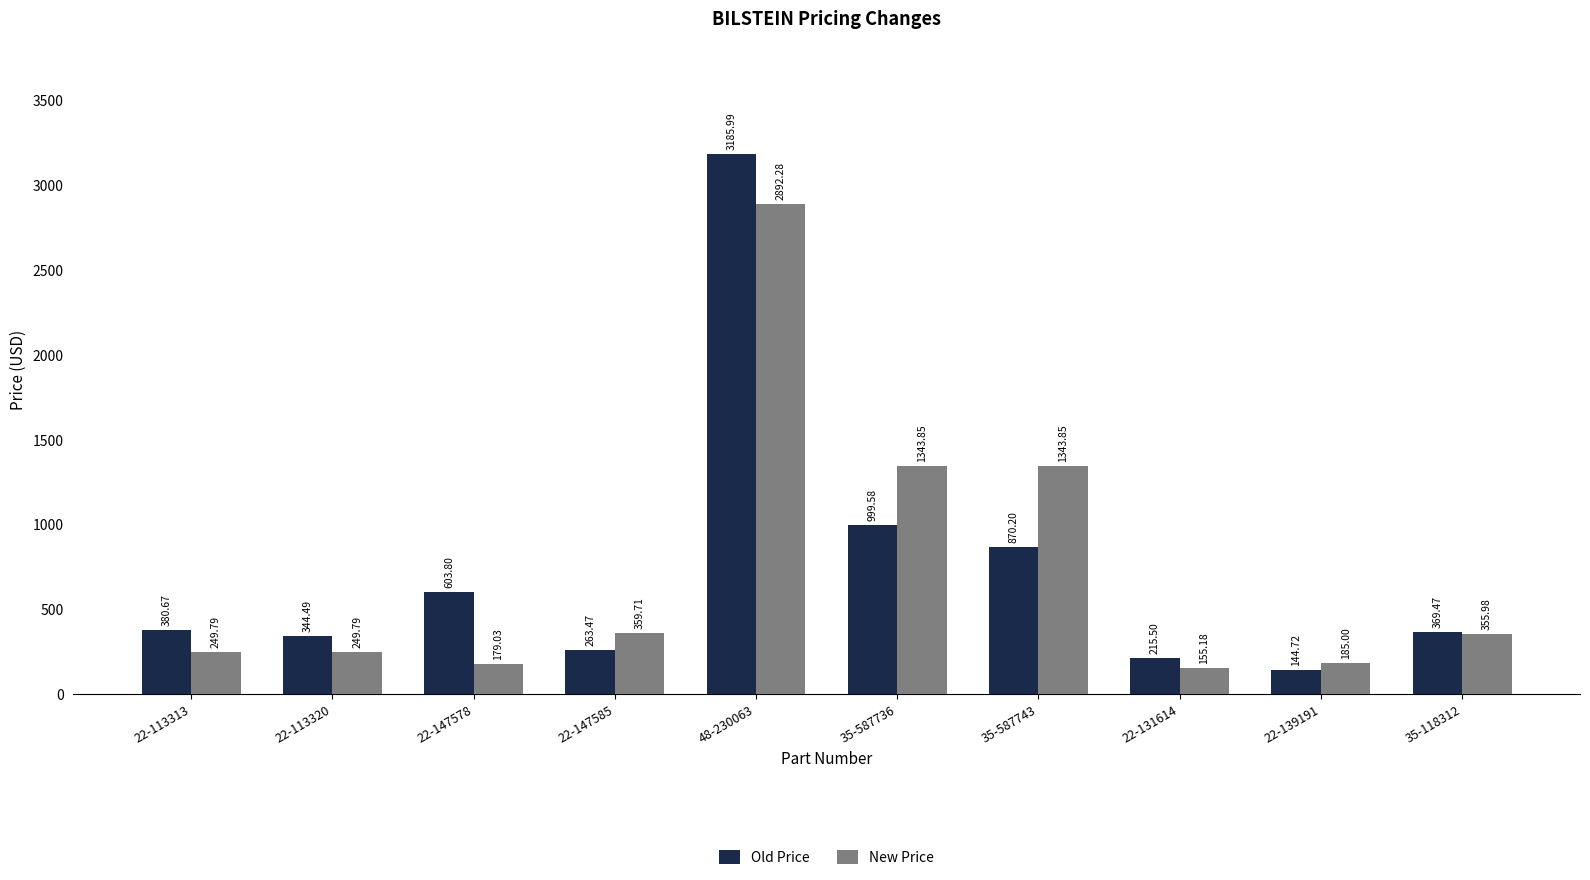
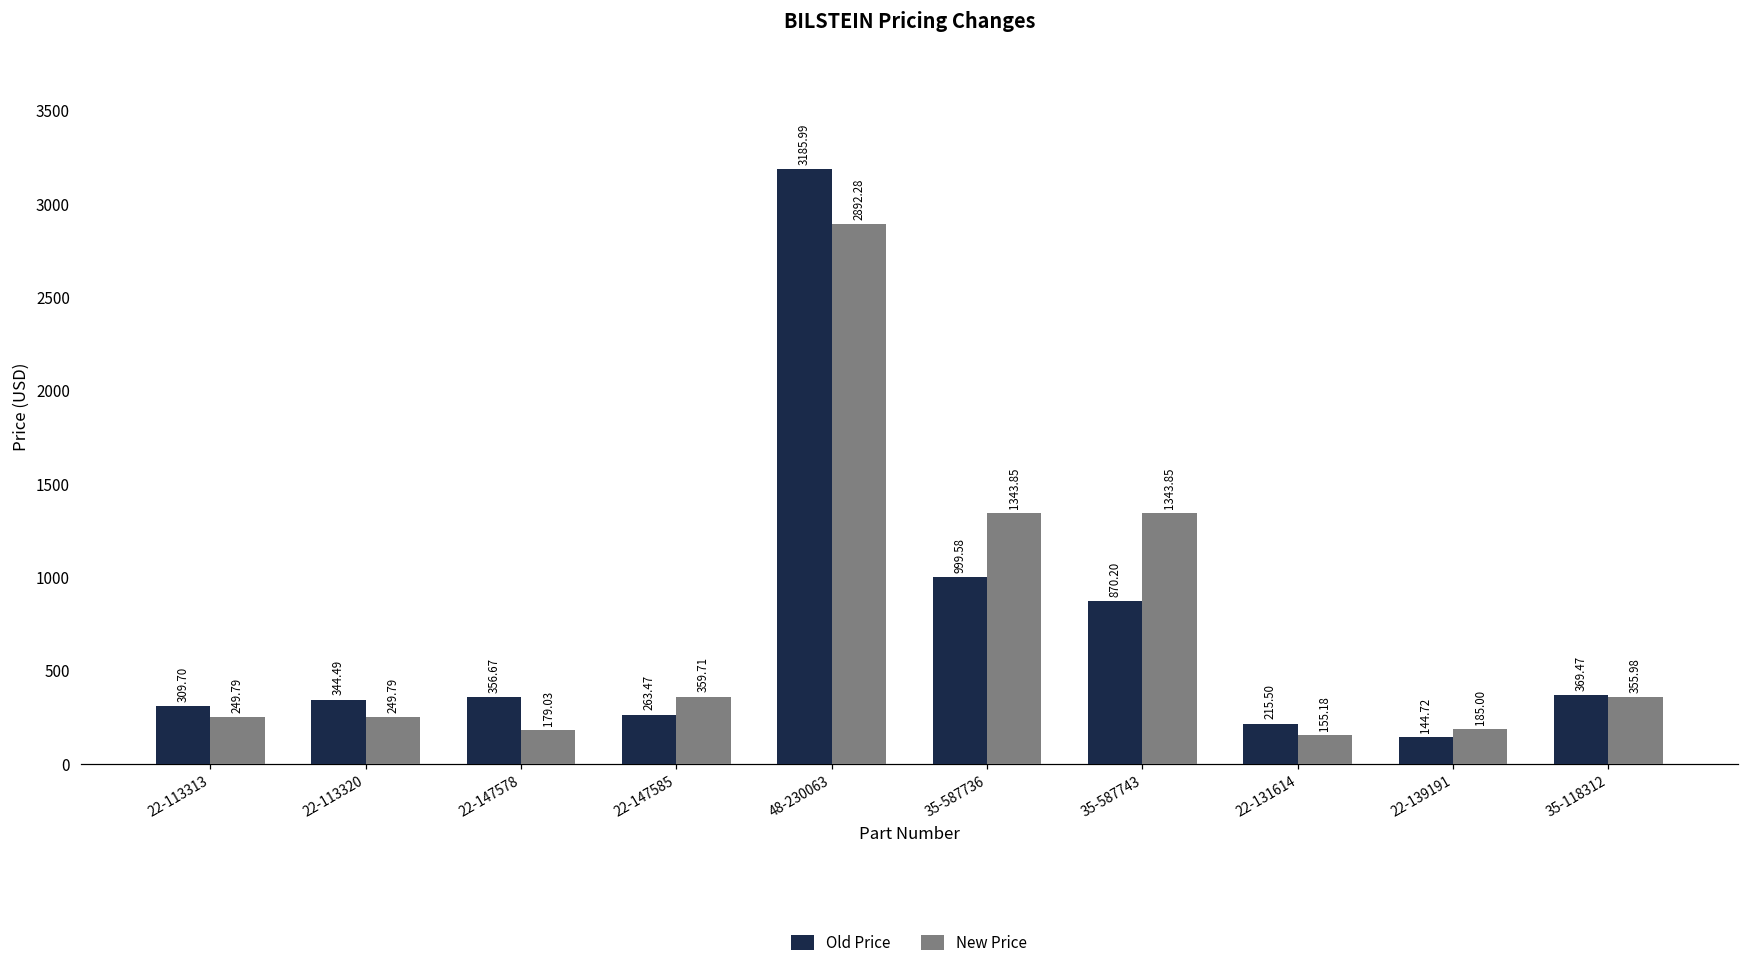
  {
    "Old Price": {
-     "22-113313": 380.67,
+     "22-113313": 309.70,
      "22-113320": 344.49,
-     "22-147578": 603.80,
+     "22-147578": 356.67,
      "22-147585": 263.47,
      "48-230063": 3185.99,
      "35-587736": 999.58,
      "35-587743": 870.20,
      "22-131614": 215.50,
      "22-139191": 144.72,
      "35-118312": 369.47
    },
    "New Price": {
      "22-113313": 249.79,
      "22-113320": 249.79,
      "22-147578": 179.03,
      "22-147585": 359.71,
      "48-230063": 2892.28,
      "35-587736": 1343.85,
      "35-587743": 1343.85,
      "22-131614": 155.18,
      "22-139191": 185.00,
      "35-118312": 355.98
    }
  }
